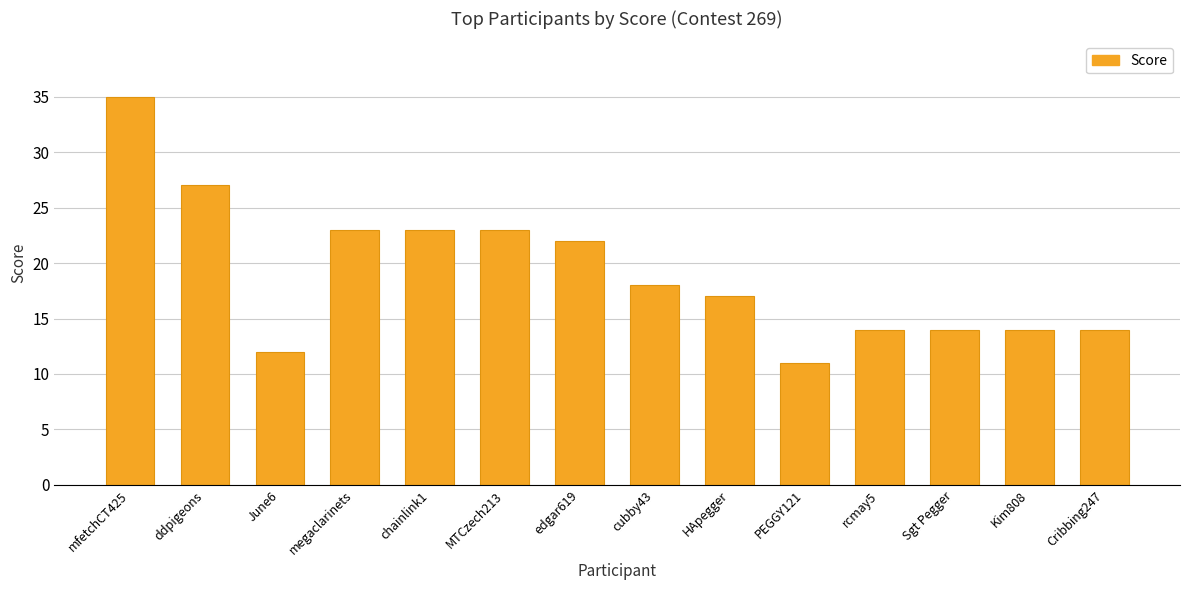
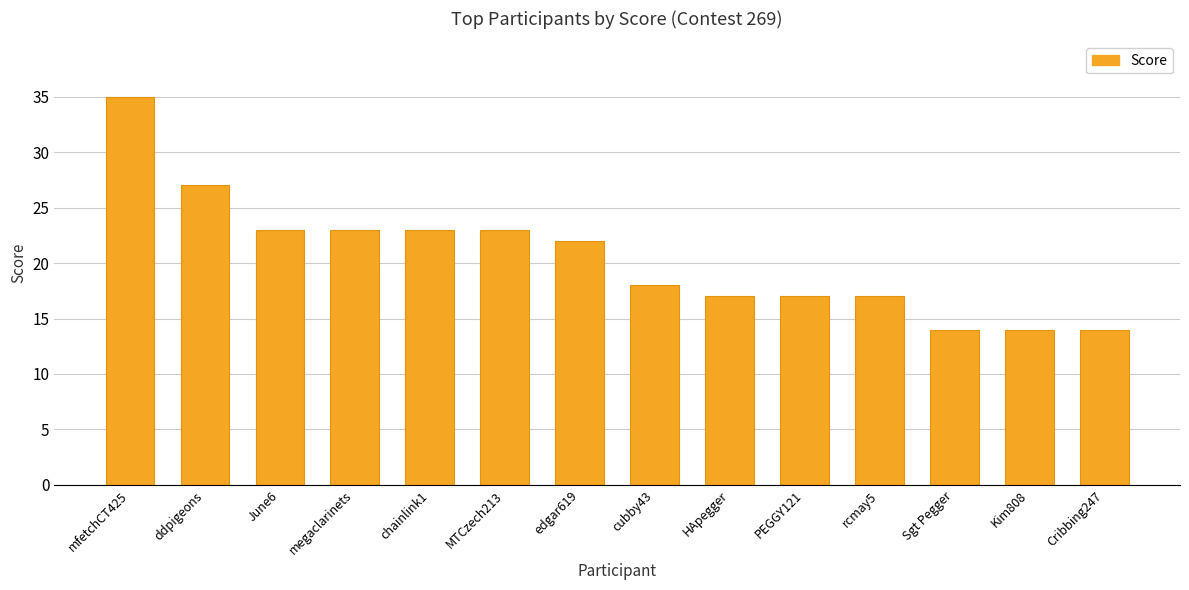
  {
    "mfetchCT425": 35,
    "ddpigeons": 27,
-   "June6": 12,
+   "June6": 23,
    "megaclarinets": 23,
    "chainlink1": 23,
    "MTCzech213": 23,
    "edgar619": 22,
    "cubby43": 18,
    "HApegger": 17,
-   "PEGGY121": 11,
-   "rcmay5": 14,
+   "PEGGY121": 17,
+   "rcmay5": 17,
    "Sgt Pegger": 14,
    "Kim808": 14,
    "Cribbing247": 14
  }
